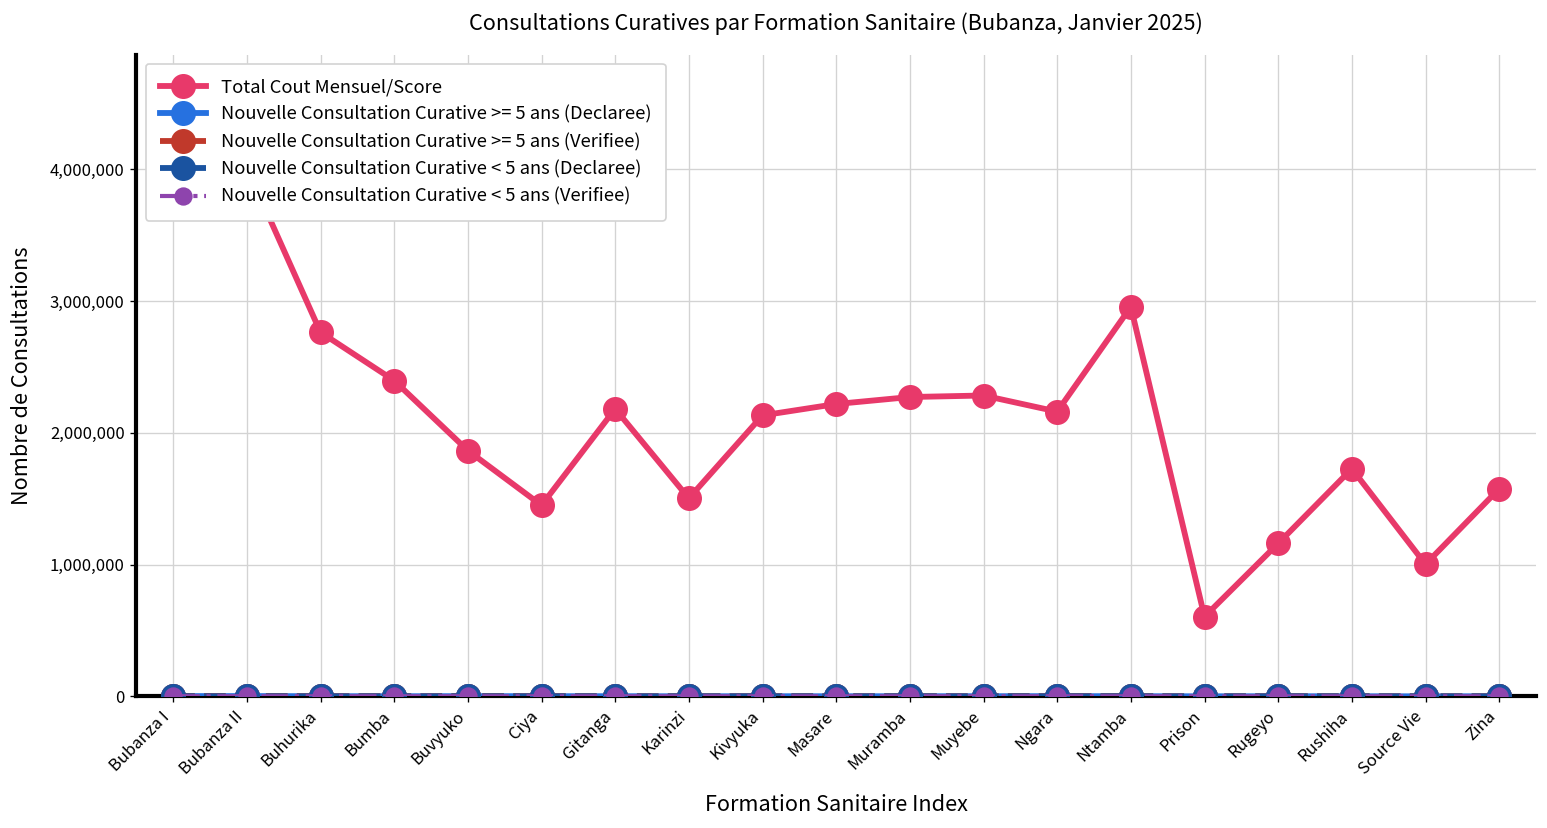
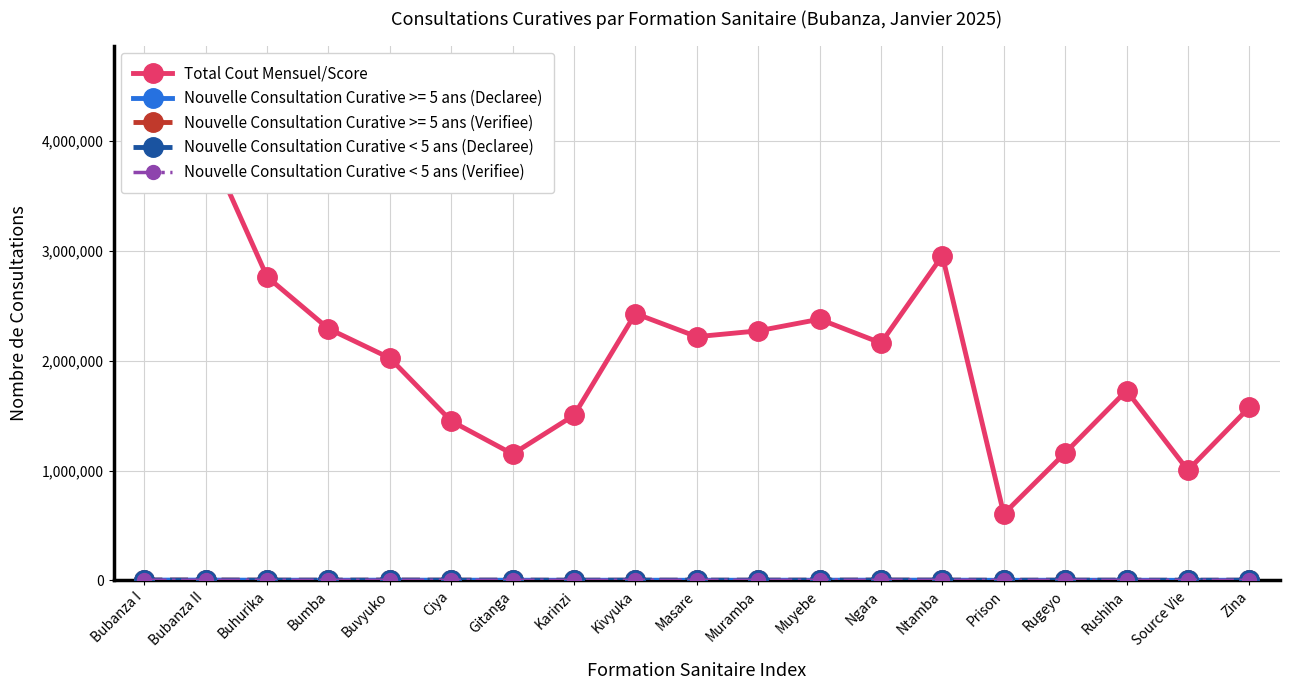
  {
    "Total Cout Mensuel/Score": {
      "Buhurika": "2,760,000",
-     "Bumba": "2,400,000",
-     "Buvyuko": "1,870,000",
+     "Bumba": "2,290,000",
+     "Buvyuko": "2,020,000",
      "Ciya": "1,450,000",
-     "Gitanga": "2,180,000",
+     "Gitanga": "1,150,000",
      "Karinzi": "1,500,000",
-     "Kivyuka": "2,130,000",
+     "Kivyuka": "2,430,000",
      "Masare": "2,220,000",
      "Muramba": "2,270,000",
-     "Muyebe": "2,280,000",
+     "Muyebe": "2,380,000",
      "Ngara": "2,160,000",
      "Ntamba": "2,960,000",
      "Prison": "600,000",
      "Rugeyo": "1,160,000",
      "Rushiha": "1,730,000",
      "Source Vie": "1,000,000",
      "Zina": "1,580,000"
    },
    "Nouvelle Consultation Curative < 5 ans (Verifiee)": {
      "Bubanza I": "0",
      "Bubanza II": "0",
      "Buhurika": "0",
      "Bumba": "0",
      "Buvyuko": "0",
      "Ciya": "0",
      "Gitanga": "0",
      "Karinzi": "0",
      "Kivyuka": "0",
      "Masare": "0",
      "Muramba": "0",
      "Muyebe": "0",
      "Ngara": "0",
      "Ntamba": "0",
      "Prison": "0",
      "Rugeyo": "0",
      "Rushiha": "0",
      "Source Vie": "0",
      "Zina": "0"
    }
  }
